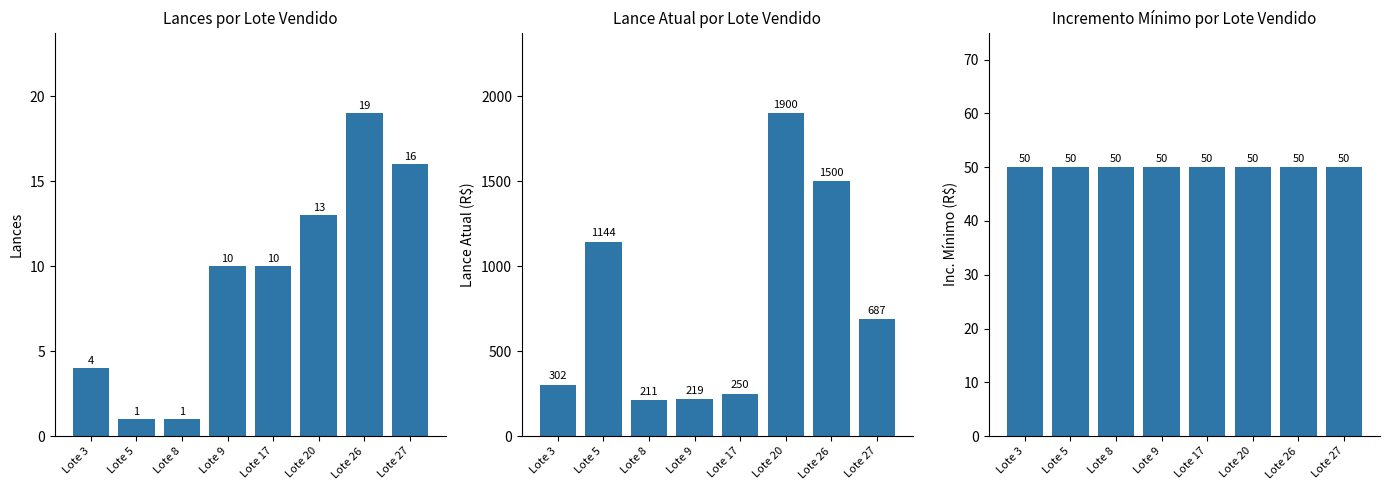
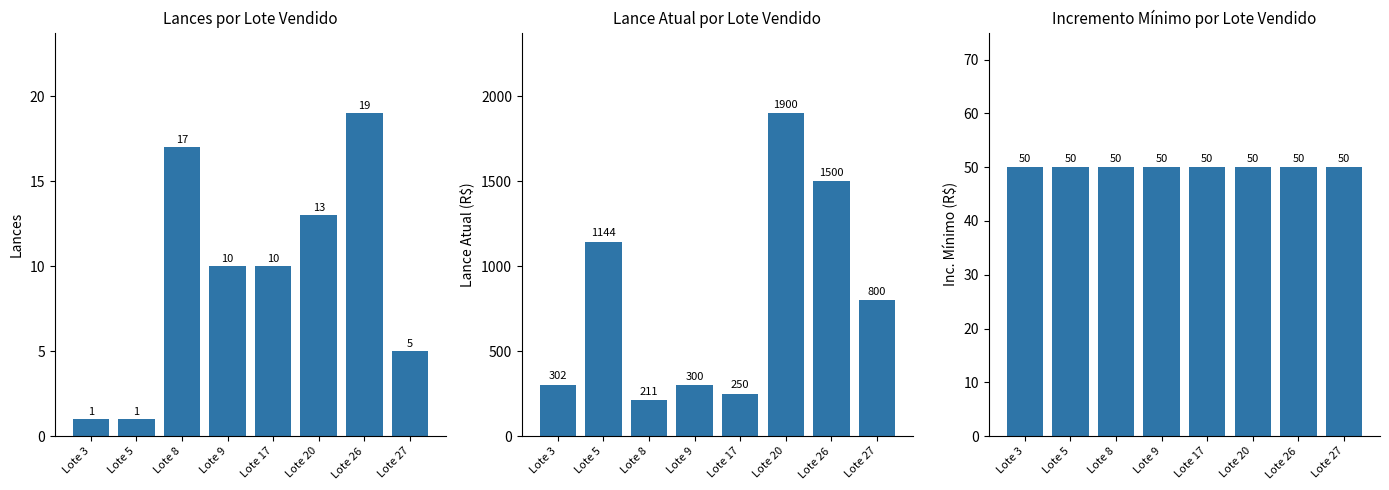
  {
    "Lances por Lote Vendido": {
-     "Lote 3": 4,
+     "Lote 3": 1,
      "Lote 5": 1,
-     "Lote 8": 1,
+     "Lote 8": 17,
      "Lote 9": 10,
      "Lote 17": 10,
      "Lote 20": 13,
      "Lote 26": 19,
-     "Lote 27": 16
+     "Lote 27": 5
    },
    "Lance Atual por Lote Vendido": {
      "Lote 3": 302,
      "Lote 5": 1144,
      "Lote 8": 211,
-     "Lote 9": 219,
+     "Lote 9": 300,
      "Lote 17": 250,
      "Lote 20": 1900,
      "Lote 26": 1500,
-     "Lote 27": 687
+     "Lote 27": 800
    },
    "Incremento Mínimo por Lote Vendido": {
      "Lote 3": 50,
      "Lote 5": 50,
      "Lote 8": 50,
      "Lote 9": 50,
      "Lote 17": 50,
      "Lote 20": 50,
      "Lote 26": 50,
      "Lote 27": 50
    }
  }
